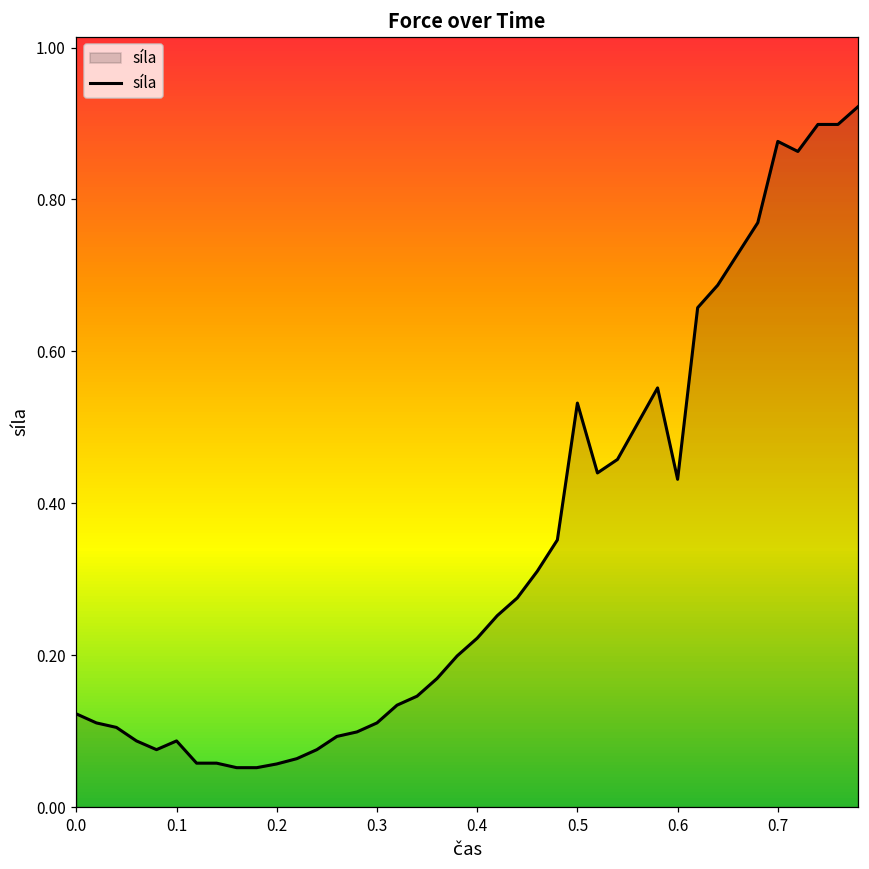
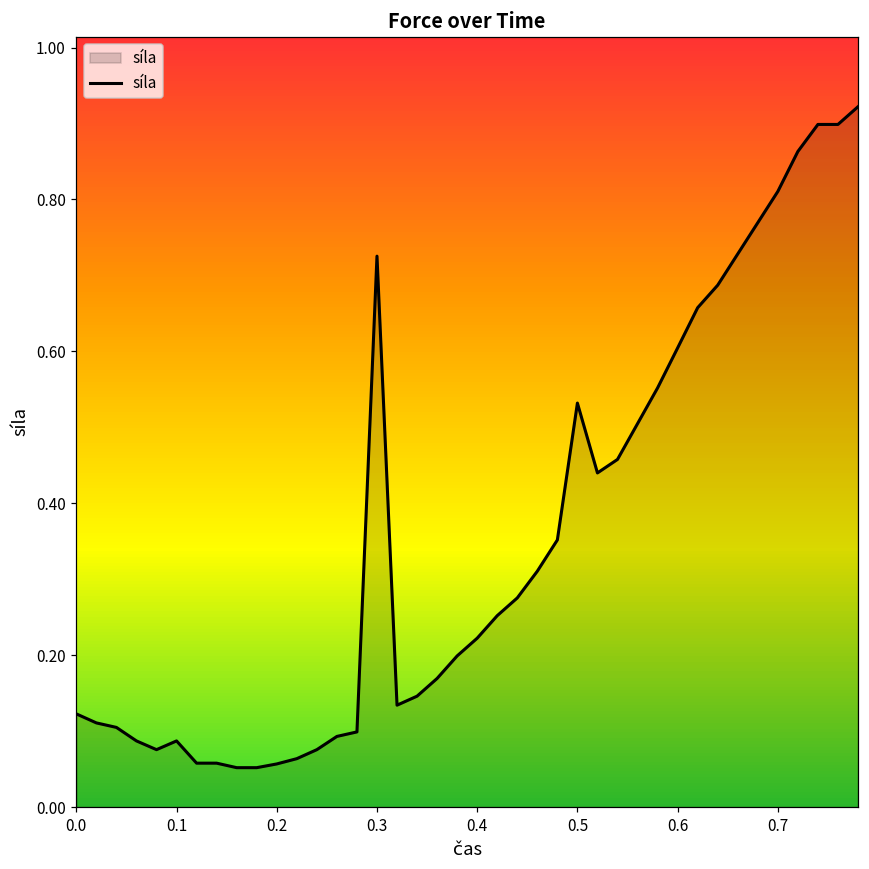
  {
    "0.0": 0.12,
    "0.1": 0.09,
    "0.2": 0.06,
-   "0.3": 0.11,
+   "0.3": 0.73,
    "0.4": 0.22,
    "0.5": 0.53,
-   "0.6": 0.43,
-   "0.7": 0.88
+   "0.6": 0.60,
+   "0.7": 0.81
  }
